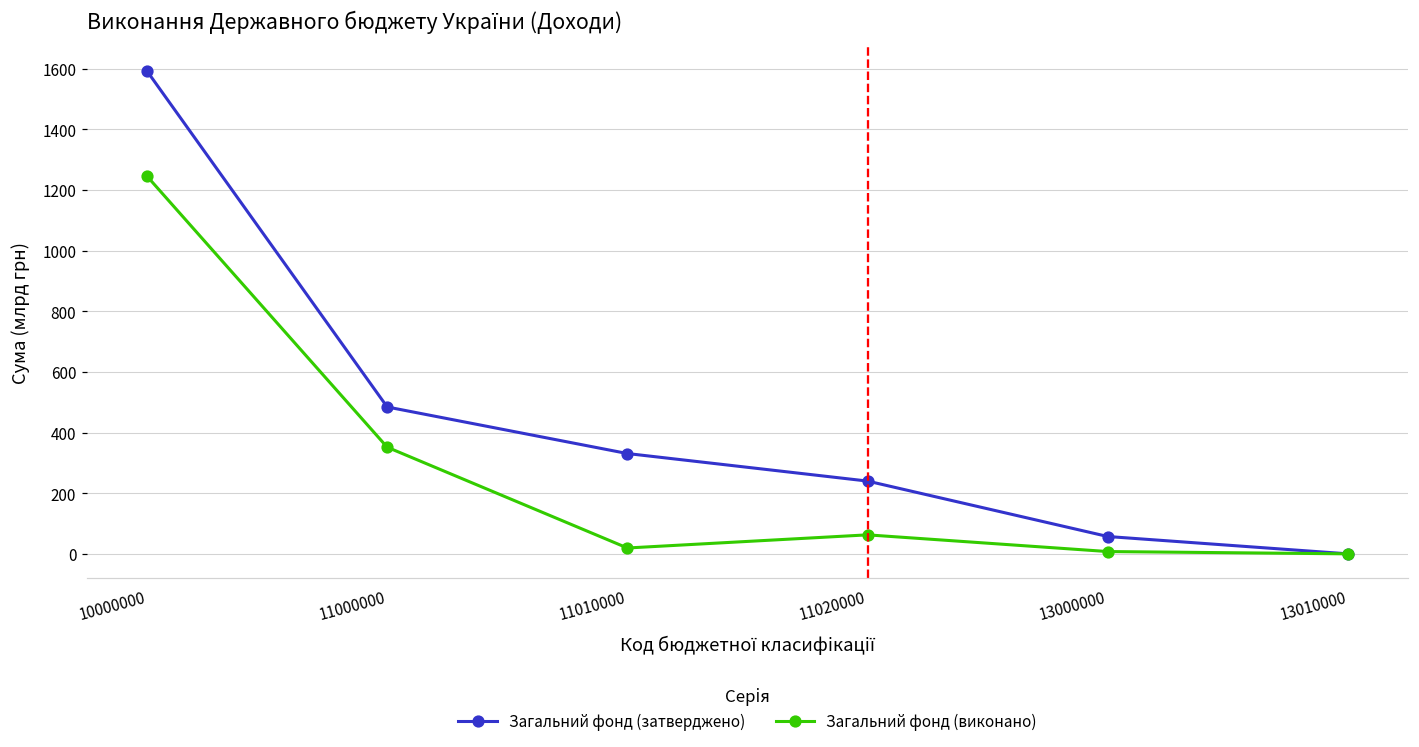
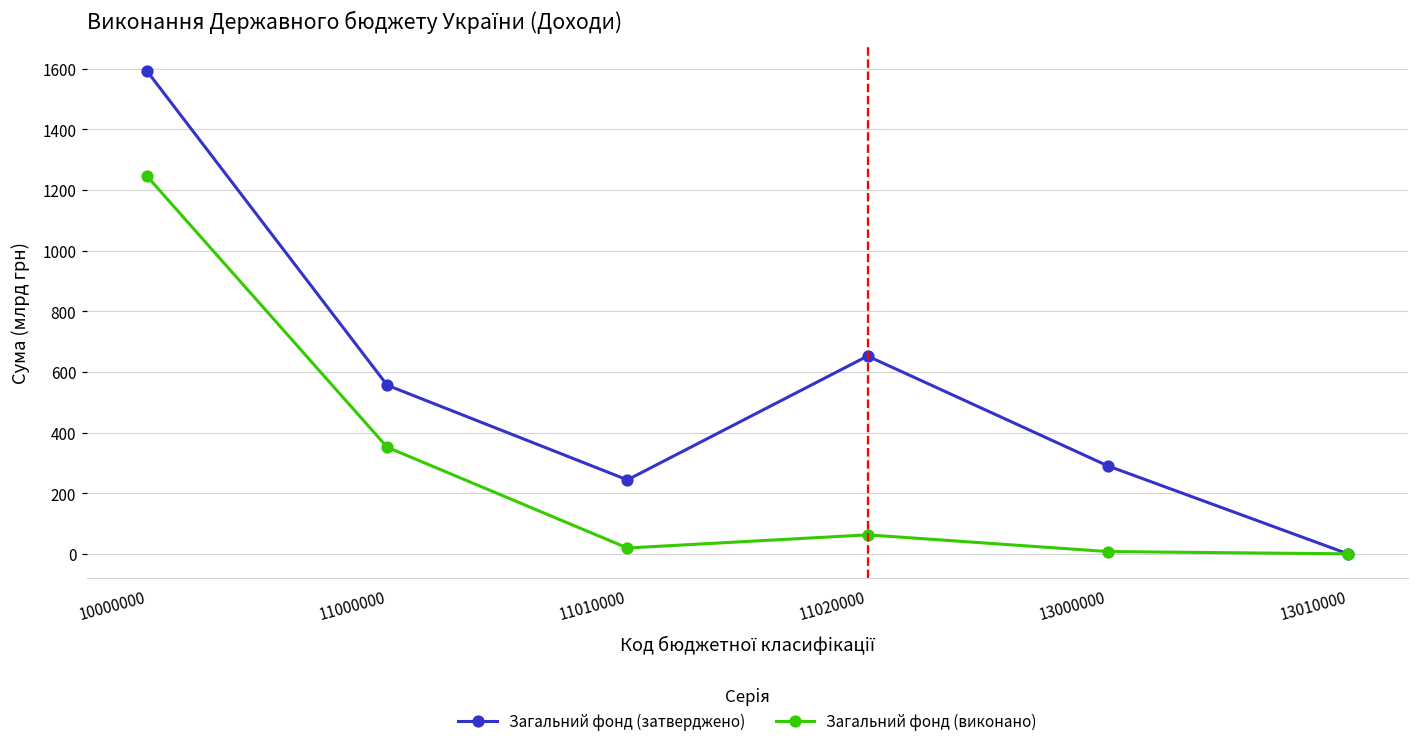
  {
    "Загальний фонд (затверджено)": {
      "10000000": 1590,
-     "11000000": 480,
-     "11010000": 330,
-     "11020000": 240,
-     "13000000": 60
+     "11000000": 560,
+     "11010000": 240,
+     "11020000": 650,
+     "13000000": 290
    },
    "Загальний фонд (виконано)": {
      "10000000": 1250,
      "11000000": 350,
      "11010000": 20,
      "11020000": 60,
      "13000000": 10
    }
  }
